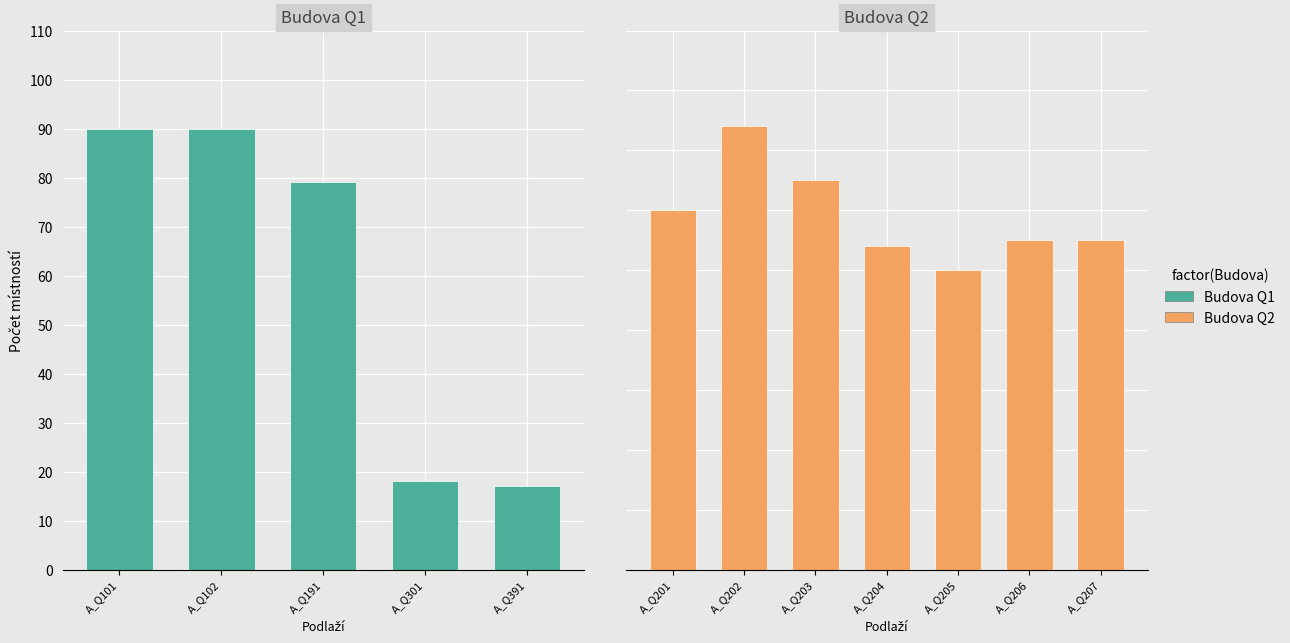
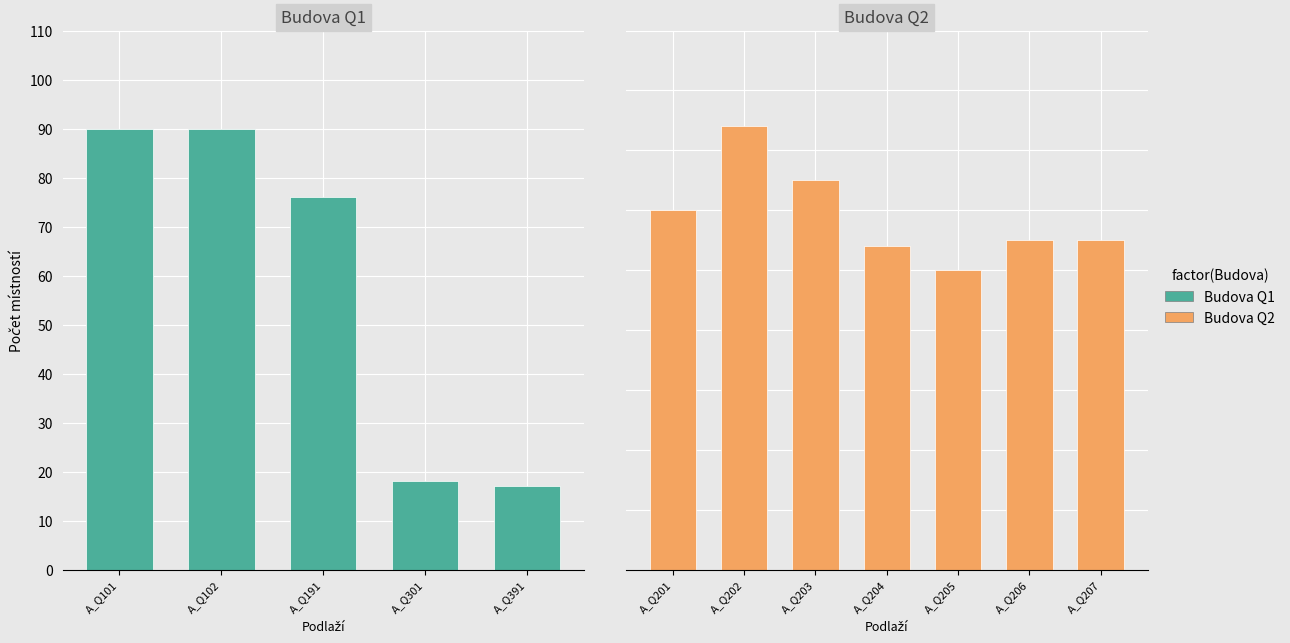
  {
    "Budova Q1": {
      "A_Q101": 90,
      "A_Q102": 90,
-     "A_Q191": 79,
+     "A_Q191": 76,
      "A_Q301": 18,
      "A_Q391": 17
    }
  }
